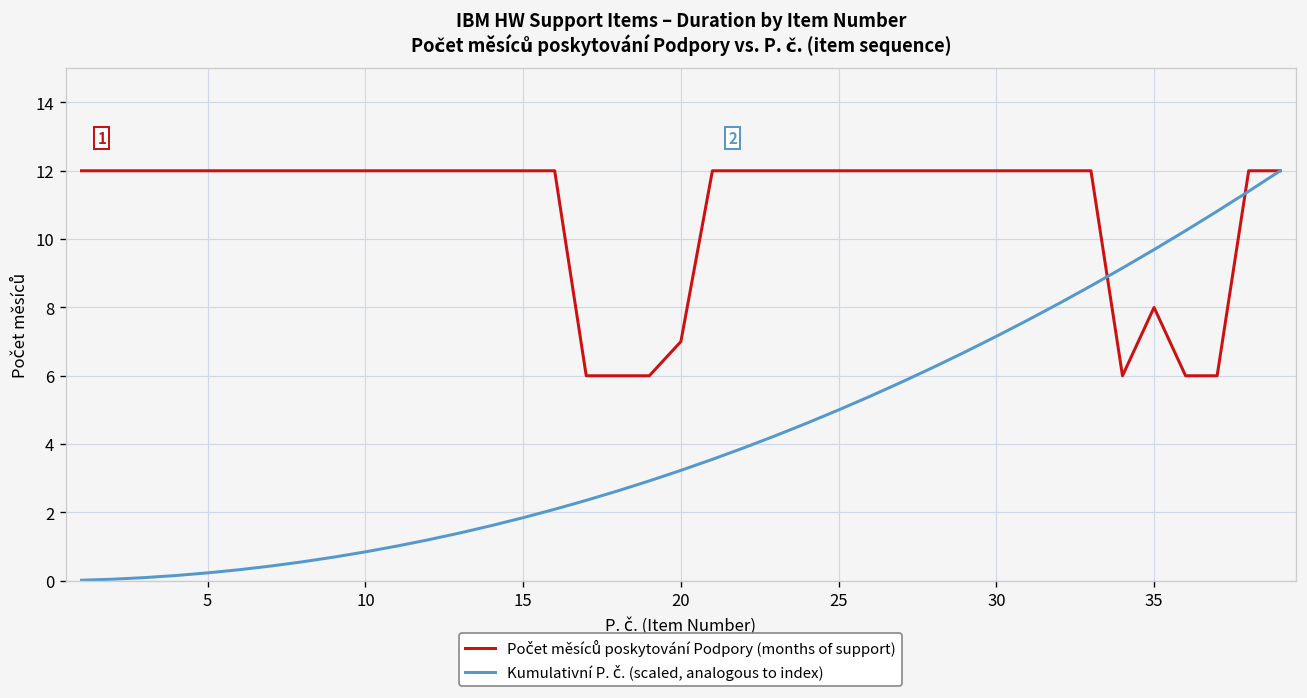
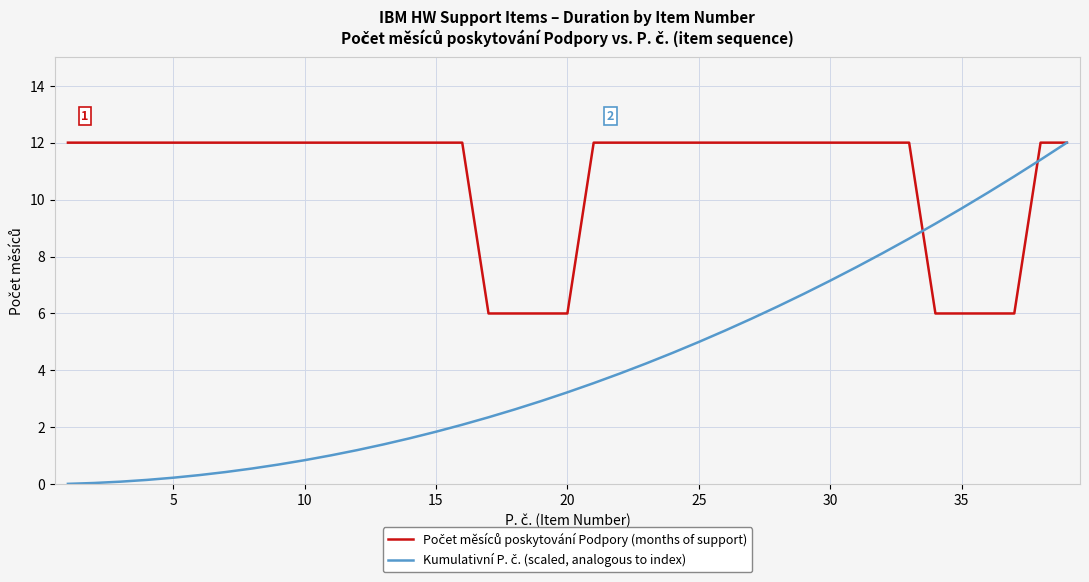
  {
    "Počet měsíců poskytování Podpory (months of support)": {
      "5": 12,
      "10": 12,
      "15": 12,
-     "20": 7,
+     "20": 6,
      "25": 12,
      "30": 12,
-     "35": 8
+     "35": 6
    },
    "Kumulativní P. č. (scaled, analogous to index)": {
      "5": 0.2,
      "10": 0.8,
      "15": 1.8,
      "20": 3.2,
      "25": 5,
      "30": 7.2,
      "35": 9.7
    }
  }
